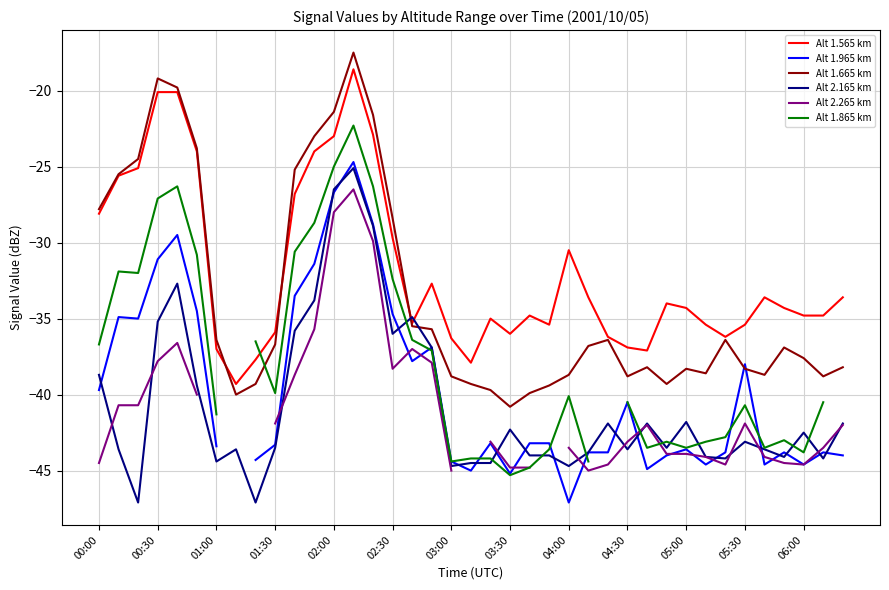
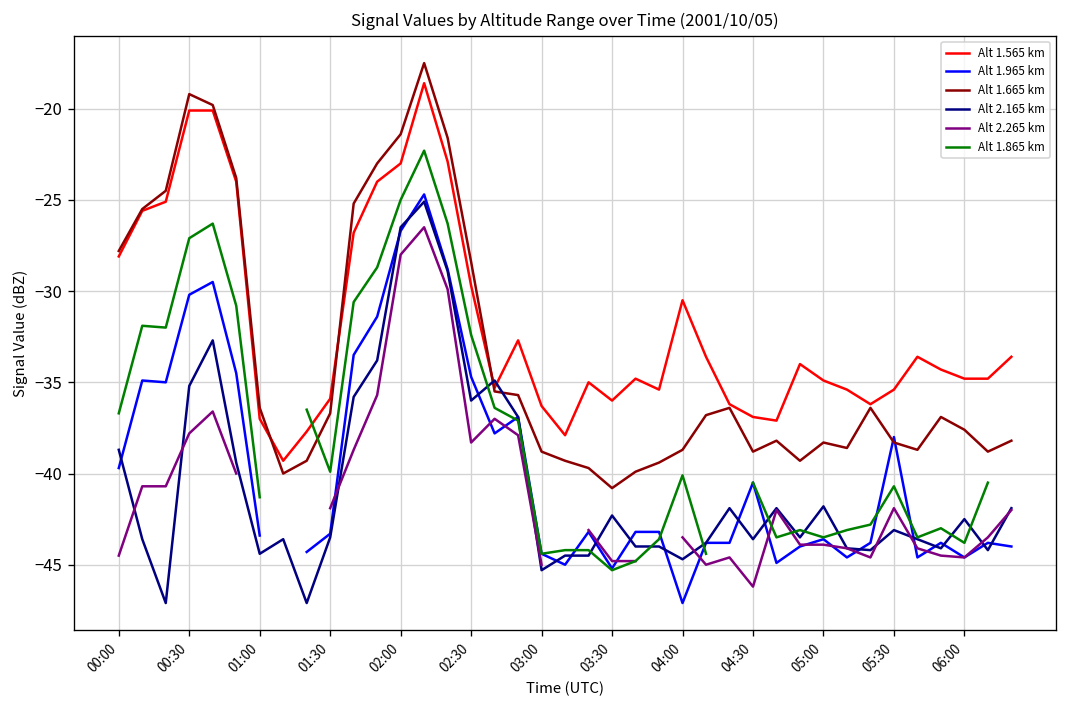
  {
    "Alt 1.565 km": {
      "00:00": -28.1,
      "00:30": -20.1,
      "01:00": -37.0,
      "01:30": -35.9,
      "02:00": -23.0,
      "02:30": -29.7,
      "03:00": -36.3,
      "03:30": -36.0,
      "04:00": -30.5,
      "04:30": -36.9,
-     "05:00": -34.3,
+     "05:00": -34.9,
      "05:30": -35.4,
      "06:00": -34.8
    },
    "Alt 1.965 km": {
      "00:00": -39.7,
-     "00:30": -31.1,
+     "00:30": -30.2,
      "01:00": -43.4,
      "01:30": -43.3,
      "02:00": -26.7,
      "02:30": -34.7,
      "04:00": -47.1,
      "05:30": -38.0
    },
    "Alt 1.665 km": {
      "00:00": -27.8,
      "00:30": -19.2,
      "01:00": -36.4,
      "01:30": -36.7,
      "02:00": -21.4,
      "02:30": -28.4,
      "03:00": -38.8,
      "03:30": -40.8,
      "04:00": -38.7,
      "04:30": -38.8,
      "05:00": -38.3,
      "05:30": -38.3,
      "06:00": -37.6
    },
    "Alt 2.165 km": {
      "00:00": -38.7,
      "00:30": -35.2,
      "01:00": -44.4,
      "01:30": -43.5,
      "02:00": -26.5,
      "02:30": -36.0,
-     "03:00": -44.7,
+     "03:00": -45.3,
      "03:30": -42.3,
      "04:00": -44.7,
      "04:30": -43.6,
      "05:00": -41.8,
      "05:30": -43.1,
      "06:00": -42.5
    },
    "Alt 2.265 km": {
      "00:00": -44.5,
      "00:30": -37.8,
      "01:30": -41.9,
      "02:00": -28.0,
      "02:30": -38.3,
      "03:00": -45.0,
      "03:30": -44.8,
      "04:00": -43.5,
-     "04:30": -43.1,
+     "04:30": -46.2,
      "05:00": -43.9,
      "05:30": -41.9
    },
    "Alt 1.865 km": {
      "00:00": -36.7,
      "00:30": -27.1,
      "01:00": -41.3,
      "01:30": -39.9,
      "02:00": -25.0,
      "02:30": -32.4,
      "04:00": -40.1,
      "05:30": -40.7,
      "06:00": -43.8
    }
  }
